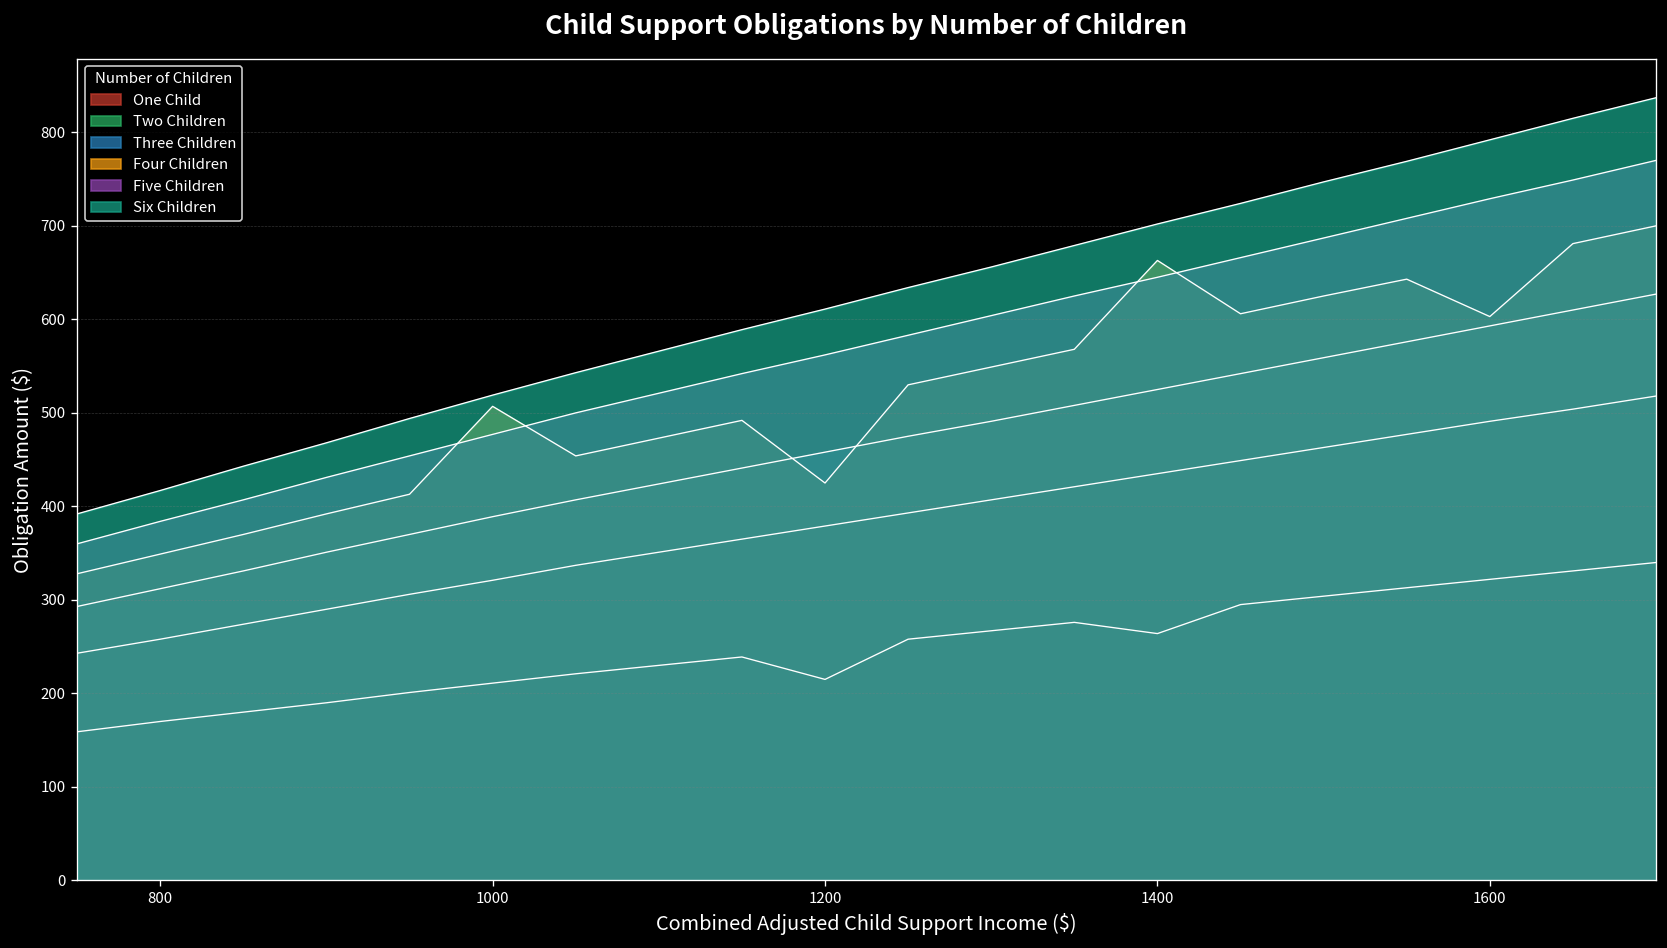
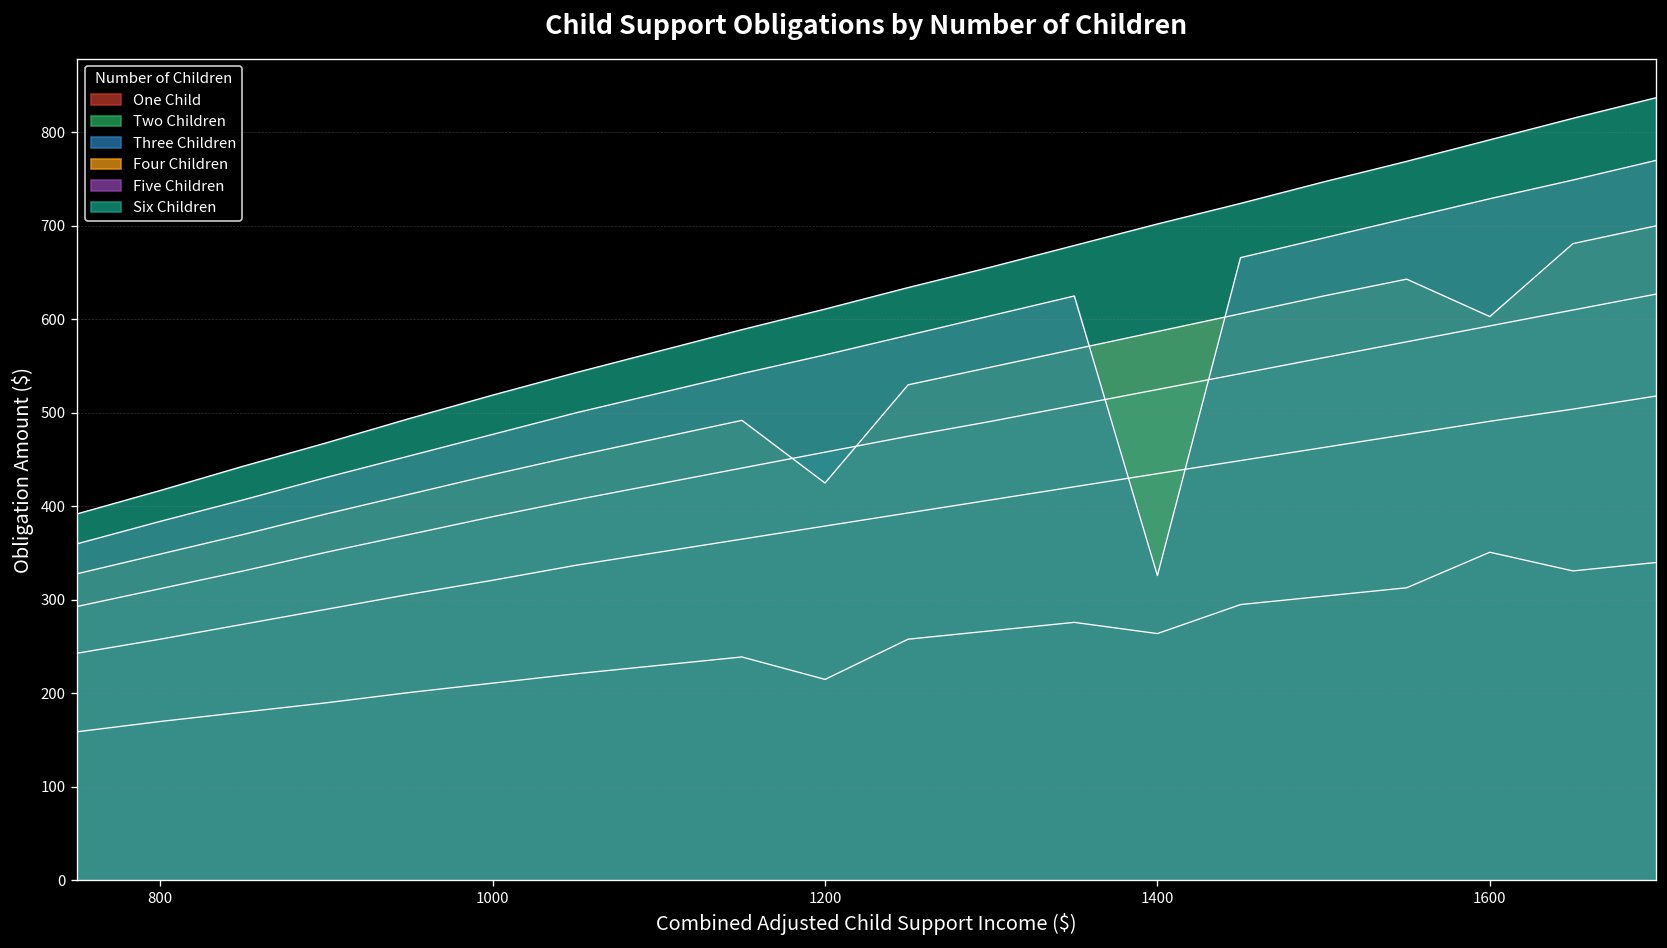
  {
    "One Child": {
      "800": 170,
      "1000": 210,
      "1200": 220,
      "1400": 260,
-     "1600": 320
+     "1600": 350
    },
    "Three Children": {
      "800": 310,
      "1000": 390,
      "1200": 460,
      "1400": 530,
      "1600": 590
    },
    "Four Children": {
      "800": 350,
-     "1000": 510,
+     "1000": 430,
      "1200": 430,
-     "1400": 660,
+     "1400": 590,
      "1600": 600
    },
    "Five Children": {
      "800": 380,
      "1000": 480,
      "1200": 560,
-     "1400": 650,
+     "1400": 330,
      "1600": 730
    }
  }
